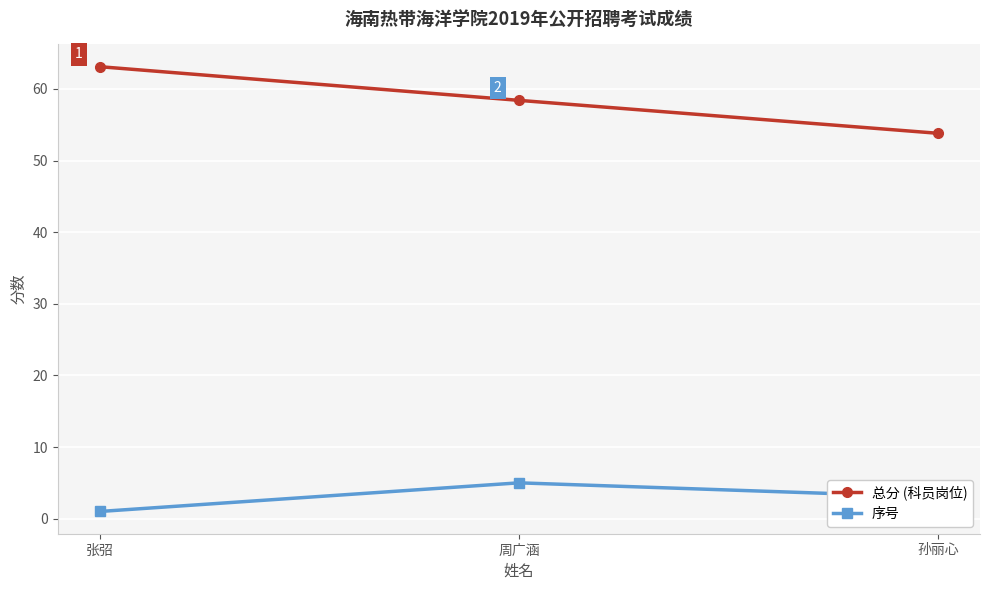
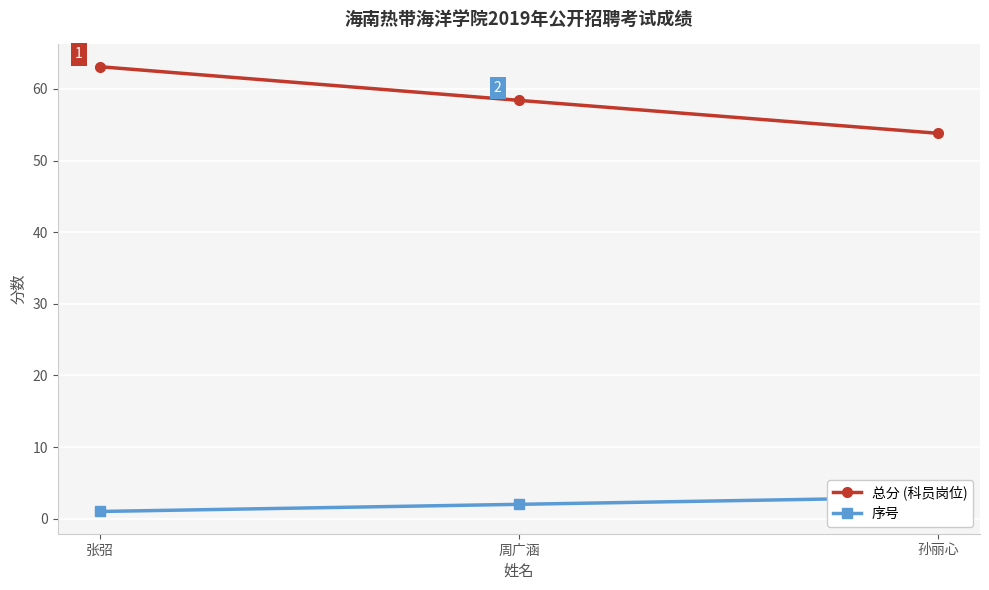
  {
    "总分 (科员岗位)": {
      "孙丽心": 54
    },
    "序号": {
      "张弨": 1,
-     "周广涵": 5
+     "周广涵": 2
    }
  }
